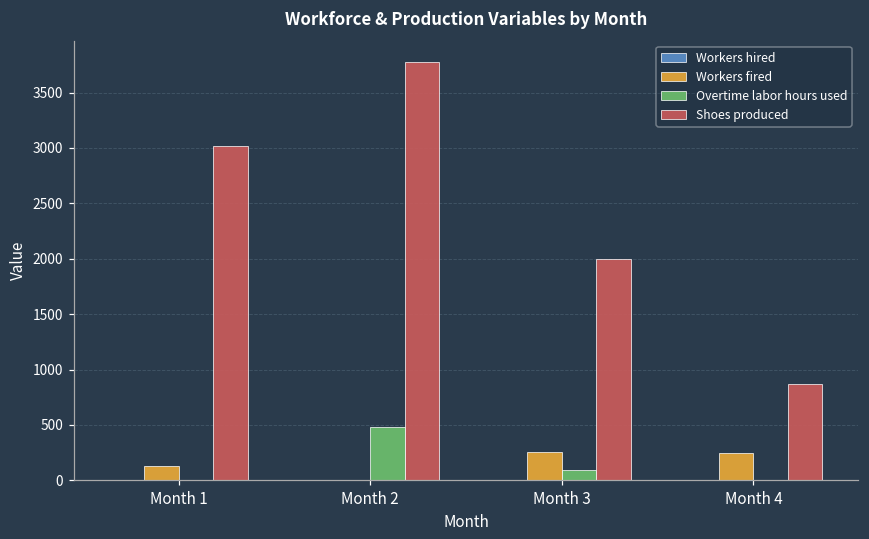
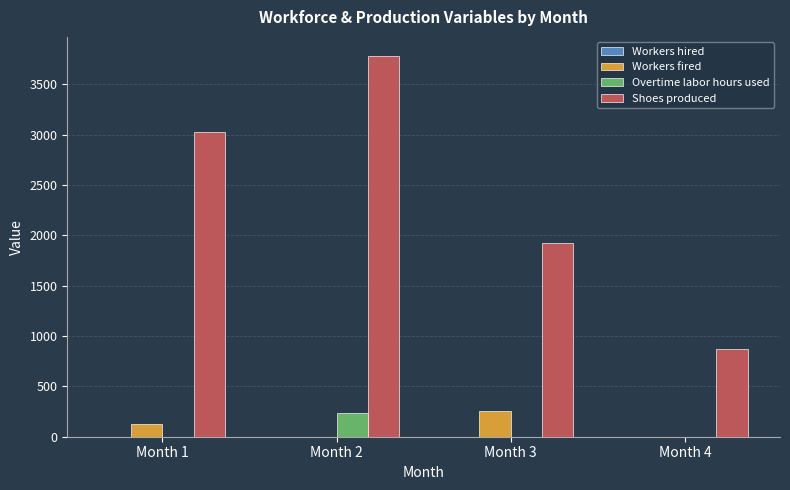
  {
    "Workers hired": {
      "Month 1": 0,
      "Month 2": 0,
      "Month 3": 0,
      "Month 4": 0
    },
    "Workers fired": {
      "Month 1": 130,
      "Month 2": 0,
      "Month 3": 260,
-     "Month 4": 250
+     "Month 4": 0
    },
    "Overtime labor hours used": {
      "Month 1": 0,
-     "Month 2": 490,
-     "Month 3": 90,
+     "Month 2": 240,
+     "Month 3": 0,
      "Month 4": 0
    },
    "Shoes produced": {
      "Month 1": 3020,
      "Month 2": 3780,
-     "Month 3": 2000,
+     "Month 3": 1920,
      "Month 4": 870
    }
  }
